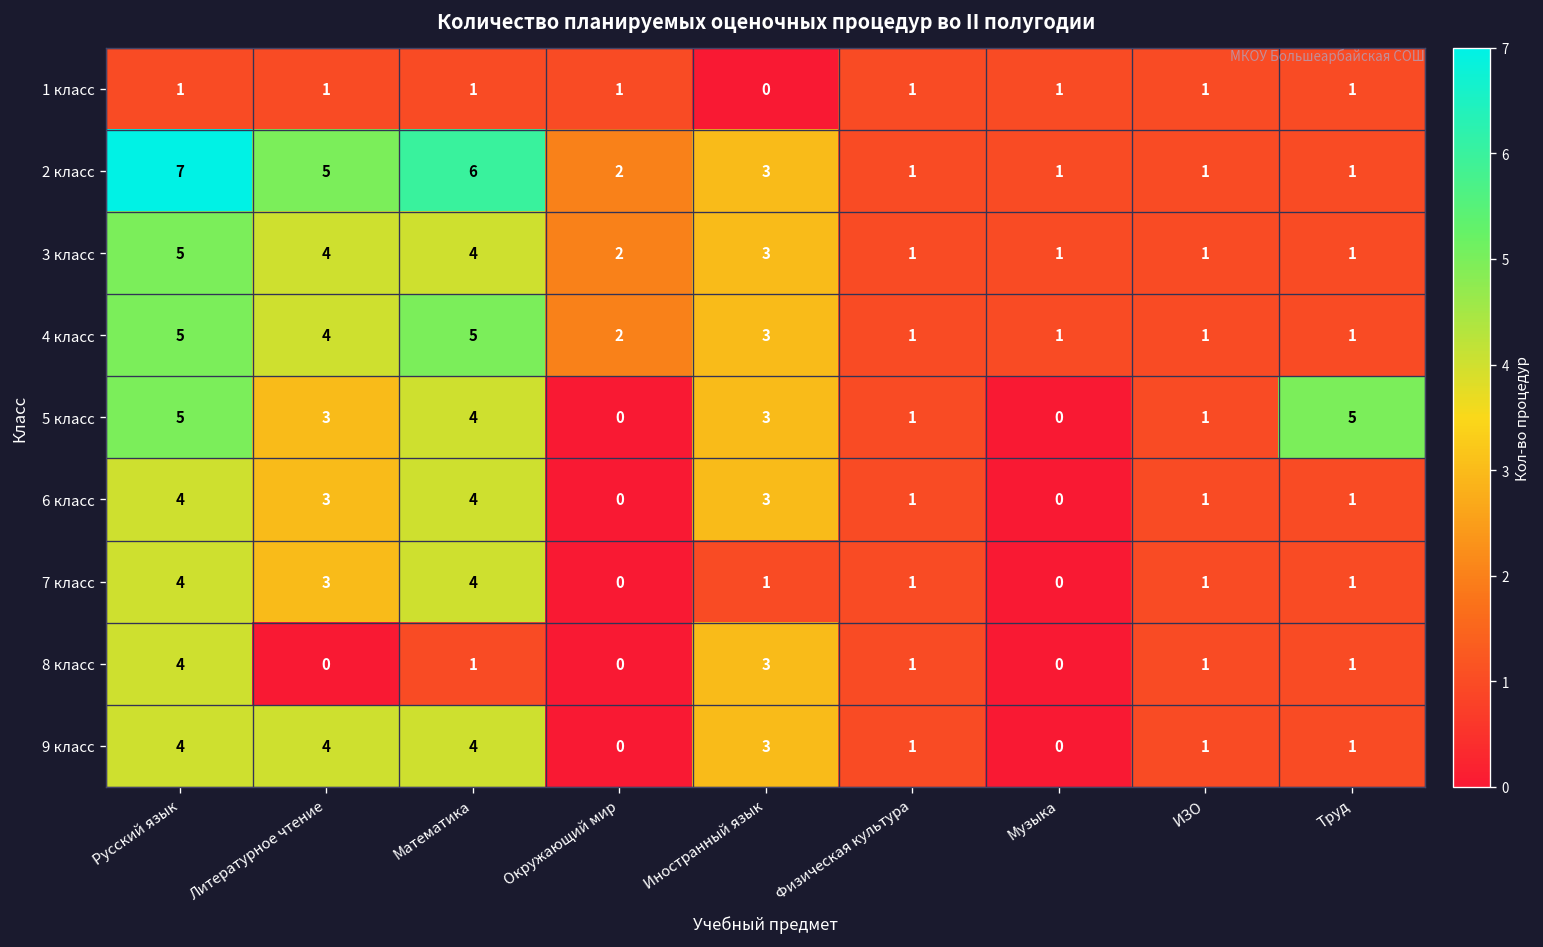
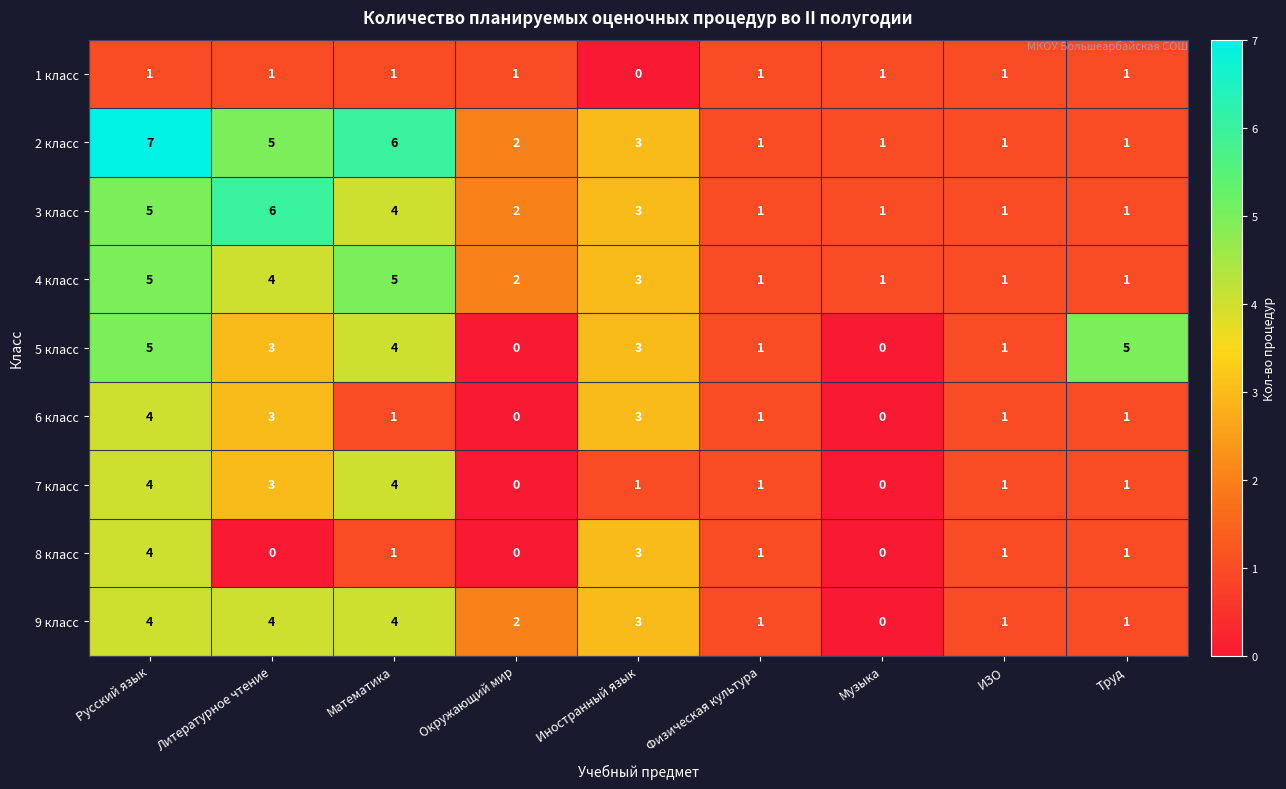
  {
    "1 класс": {
      "Русский язык": 1,
      "Литературное чтение": 1,
      "Математика": 1,
      "Окружающий мир": 1,
      "Иностранный язык": 0,
      "Физическая культура": 1,
      "Музыка": 1,
      "ИЗО": 1
    },
    "2 класс": {
      "Русский язык": 7,
      "Литературное чтение": 5,
      "Математика": 6,
      "Окружающий мир": 2,
      "Иностранный язык": 3,
      "Физическая культура": 1,
      "Музыка": 1,
      "ИЗО": 1,
      "Труд": 1
    },
    "3 класс": {
      "Русский язык": 5,
-     "Литературное чтение": 4,
+     "Литературное чтение": 6,
      "Математика": 4,
      "Окружающий мир": 2,
      "Иностранный язык": 3,
      "Физическая культура": 1,
      "Музыка": 1,
      "ИЗО": 1,
      "Труд": 1
    },
    "4 класс": {
      "Русский язык": 5,
      "Литературное чтение": 4,
      "Математика": 5,
      "Окружающий мир": 2,
      "Иностранный язык": 3,
      "Физическая культура": 1,
      "Музыка": 1,
      "ИЗО": 1,
      "Труд": 1
    },
    "5 класс": {
      "Русский язык": 5,
      "Литературное чтение": 3,
      "Математика": 4,
      "Окружающий мир": 0,
      "Иностранный язык": 3,
      "Физическая культура": 1,
      "Музыка": 0,
      "ИЗО": 1,
      "Труд": 5
    },
    "6 класс": {
      "Русский язык": 4,
      "Литературное чтение": 3,
-     "Математика": 4,
+     "Математика": 1,
      "Окружающий мир": 0,
      "Иностранный язык": 3,
      "Физическая культура": 1,
      "Музыка": 0,
      "ИЗО": 1,
      "Труд": 1
    },
    "7 класс": {
      "Русский язык": 4,
      "Литературное чтение": 3,
      "Математика": 4,
      "Окружающий мир": 0,
      "Иностранный язык": 1,
      "Физическая культура": 1,
      "Музыка": 0,
      "ИЗО": 1,
      "Труд": 1
    },
    "8 класс": {
      "Русский язык": 4,
      "Литературное чтение": 0,
      "Математика": 1,
      "Окружающий мир": 0,
      "Иностранный язык": 3,
      "Физическая культура": 1,
      "Музыка": 0,
      "ИЗО": 1,
      "Труд": 1
    },
    "9 класс": {
      "Русский язык": 4,
      "Литературное чтение": 4,
      "Математика": 4,
-     "Окружающий мир": 0,
+     "Окружающий мир": 2,
      "Иностранный язык": 3,
      "Физическая культура": 1,
      "Музыка": 0,
      "ИЗО": 1,
      "Труд": 1
    }
  }
